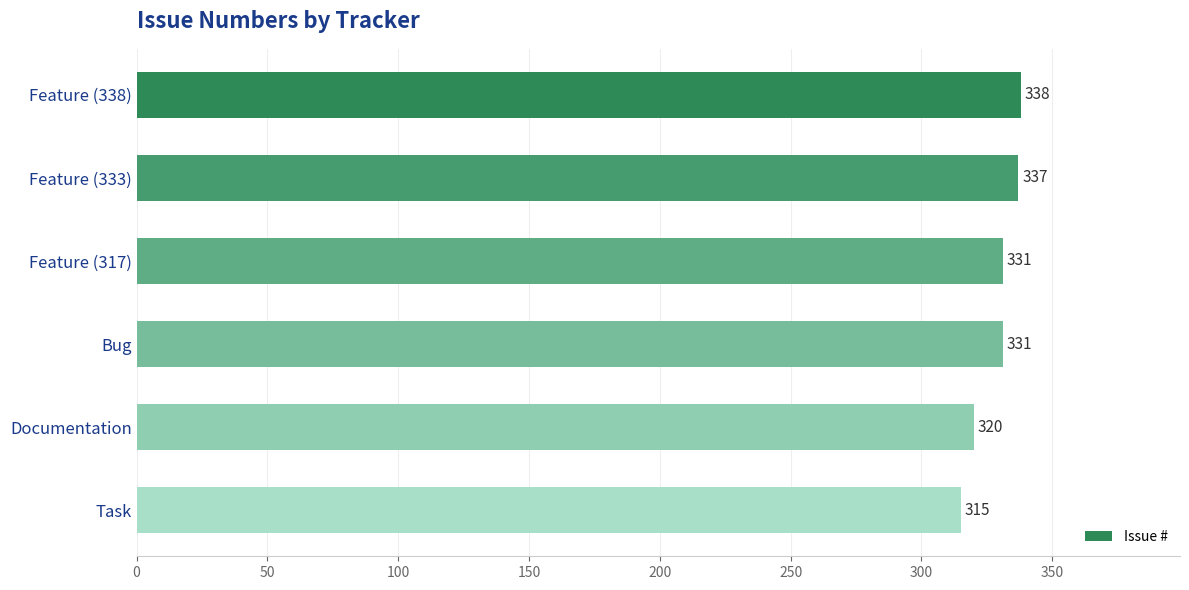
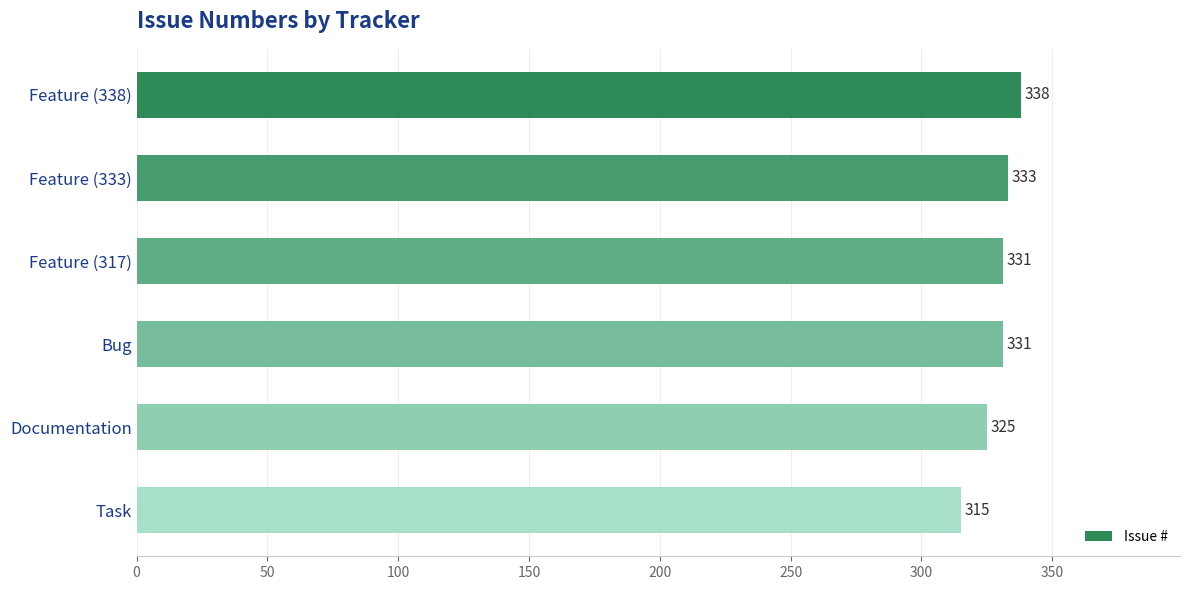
  {
    "Feature (338)": 338,
-   "Feature (333)": 337,
+   "Feature (333)": 333,
    "Feature (317)": 331,
    "Bug": 331,
-   "Documentation": 320,
+   "Documentation": 325,
    "Task": 315
  }
